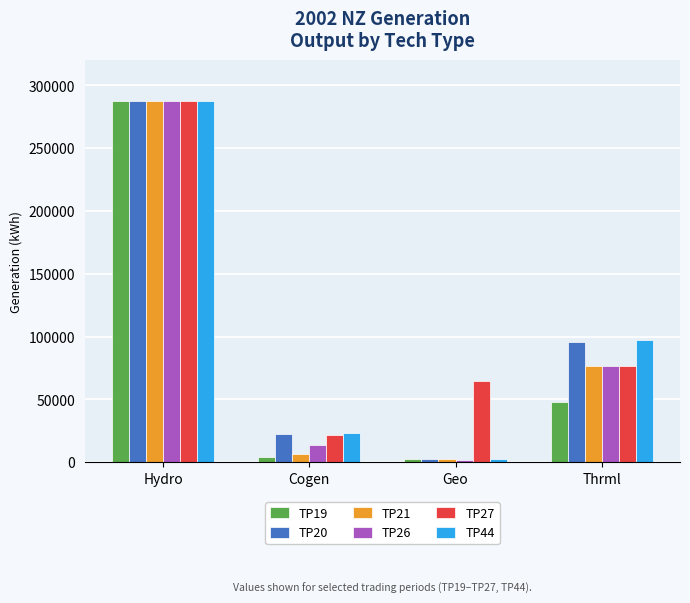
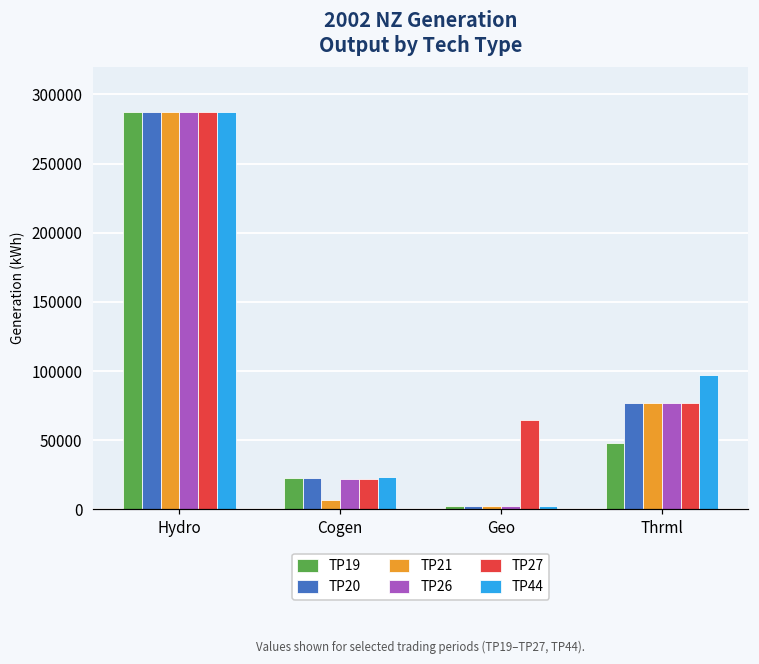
  {
    "TP19": {
      "Hydro": 287000,
-     "Cogen": 4000,
+     "Cogen": 23000,
      "Geo": 2000,
      "Thrml": 48000
    },
    "TP20": {
      "Hydro": 287000,
      "Cogen": 23000,
      "Geo": 2000,
-     "Thrml": 96000
+     "Thrml": 77000
    },
    "TP21": {
      "Hydro": 287000,
      "Cogen": 7000,
      "Geo": 2000,
      "Thrml": 77000
    },
    "TP26": {
      "Hydro": 287000,
-     "Cogen": 13000,
+     "Cogen": 22000,
      "Geo": 2000,
      "Thrml": 77000
    },
    "TP27": {
      "Hydro": 287000,
      "Cogen": 22000,
      "Geo": 64000,
      "Thrml": 77000
    },
    "TP44": {
      "Hydro": 287000,
      "Cogen": 23000,
      "Geo": 2000,
      "Thrml": 97000
    }
  }
